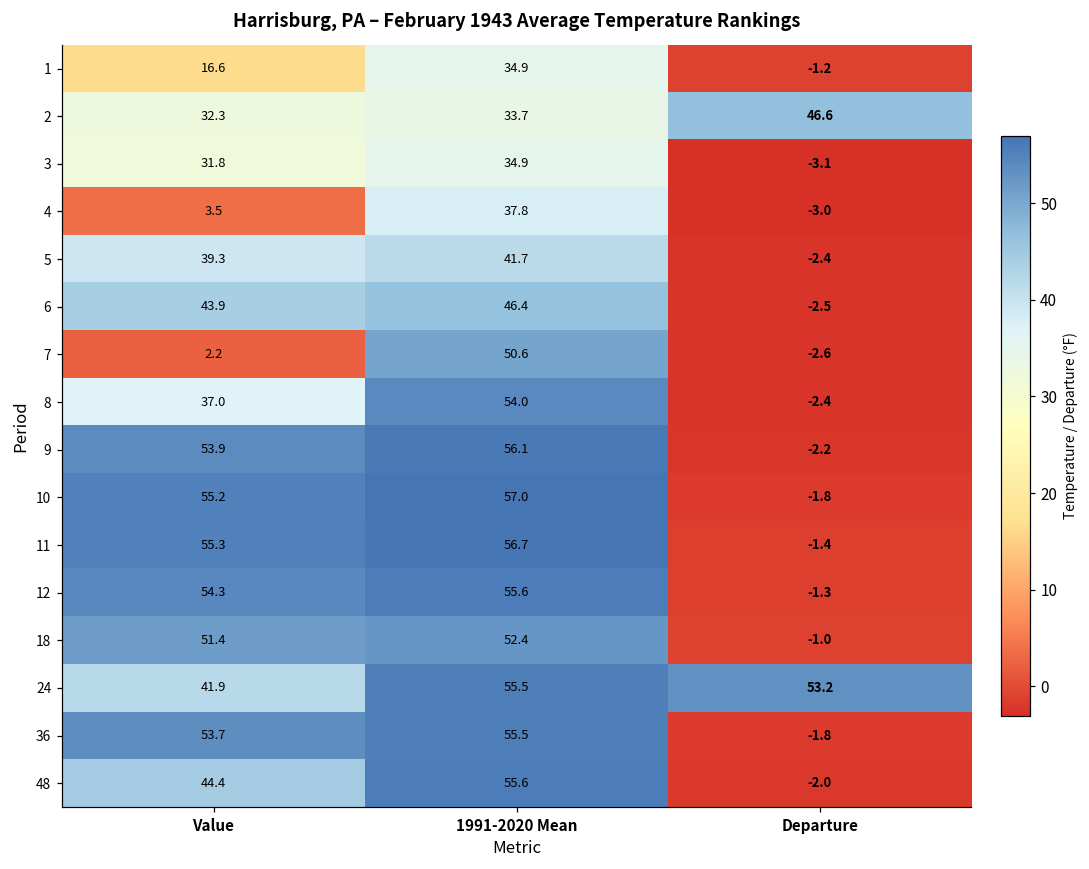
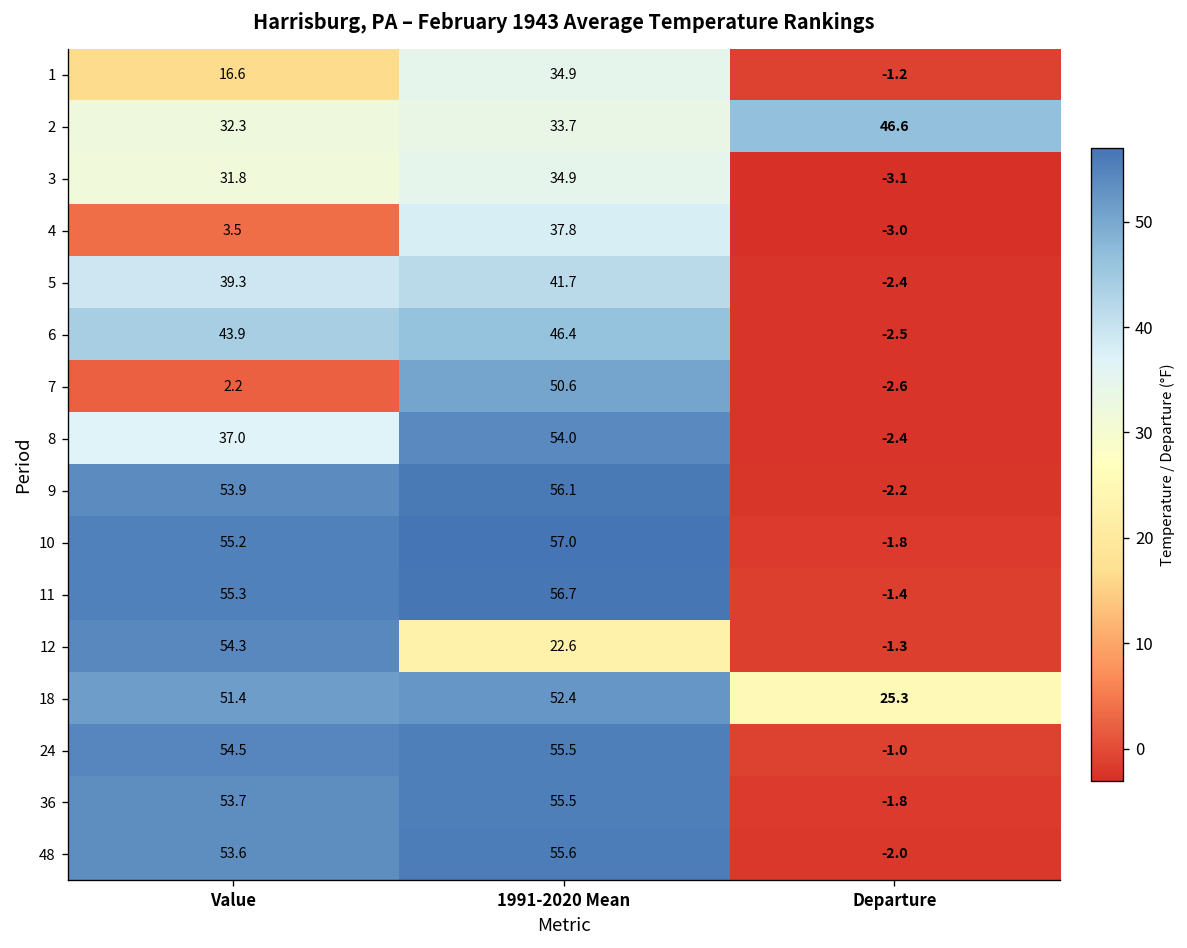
  {
    "1": {
      "Value": 16.6,
      "1991-2020 Mean": 34.9,
      "Departure": -1.2
    },
    "2": {
      "Value": 32.3,
      "1991-2020 Mean": 33.7,
      "Departure": 46.6
    },
    "3": {
      "Value": 31.8,
      "1991-2020 Mean": 34.9,
      "Departure": -3.1
    },
    "4": {
      "Value": 3.5,
      "1991-2020 Mean": 37.8,
      "Departure": -3.0
    },
    "5": {
      "Value": 39.3,
      "1991-2020 Mean": 41.7,
      "Departure": -2.4
    },
    "6": {
      "Value": 43.9,
      "1991-2020 Mean": 46.4,
      "Departure": -2.5
    },
    "7": {
      "Value": 2.2,
      "1991-2020 Mean": 50.6,
      "Departure": -2.6
    },
    "8": {
      "Value": 37.0,
      "1991-2020 Mean": 54.0,
      "Departure": -2.4
    },
    "9": {
      "Value": 53.9,
      "1991-2020 Mean": 56.1,
      "Departure": -2.2
    },
    "10": {
      "Value": 55.2,
      "1991-2020 Mean": 57.0,
      "Departure": -1.8
    },
    "11": {
      "Value": 55.3,
      "1991-2020 Mean": 56.7,
      "Departure": -1.4
    },
    "12": {
      "Value": 54.3,
-     "1991-2020 Mean": 55.6,
+     "1991-2020 Mean": 22.6,
      "Departure": -1.3
    },
    "18": {
      "Value": 51.4,
      "1991-2020 Mean": 52.4,
-     "Departure": -1.0
+     "Departure": 25.3
    },
    "24": {
-     "Value": 41.9,
+     "Value": 54.5,
      "1991-2020 Mean": 55.5,
-     "Departure": 53.2
+     "Departure": -1.0
    },
    "36": {
      "Value": 53.7,
      "1991-2020 Mean": 55.5,
      "Departure": -1.8
    },
    "48": {
-     "Value": 44.4,
+     "Value": 53.6,
      "1991-2020 Mean": 55.6,
      "Departure": -2.0
    }
  }
